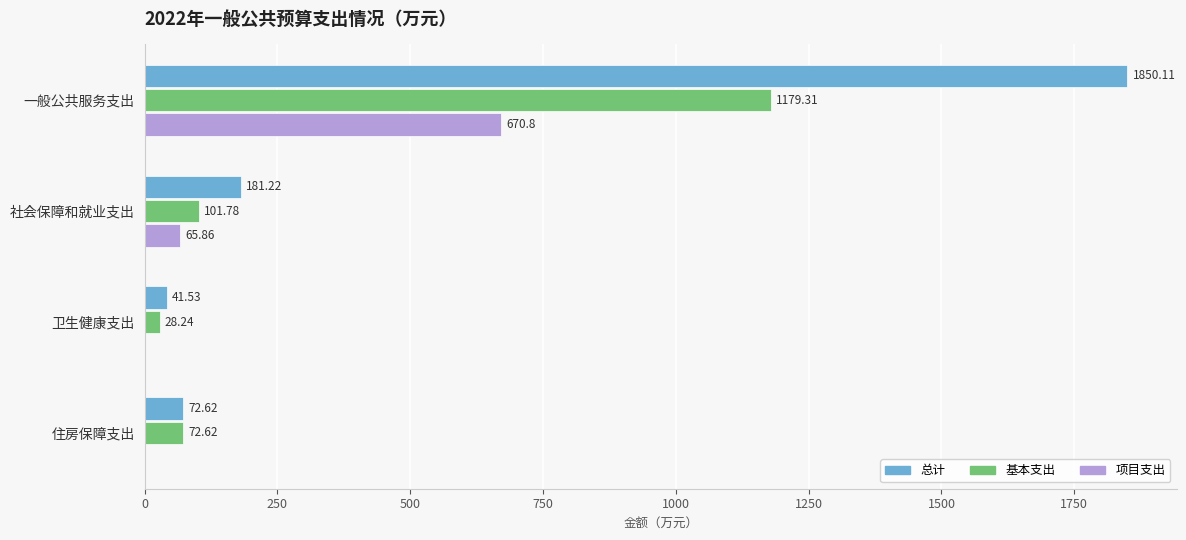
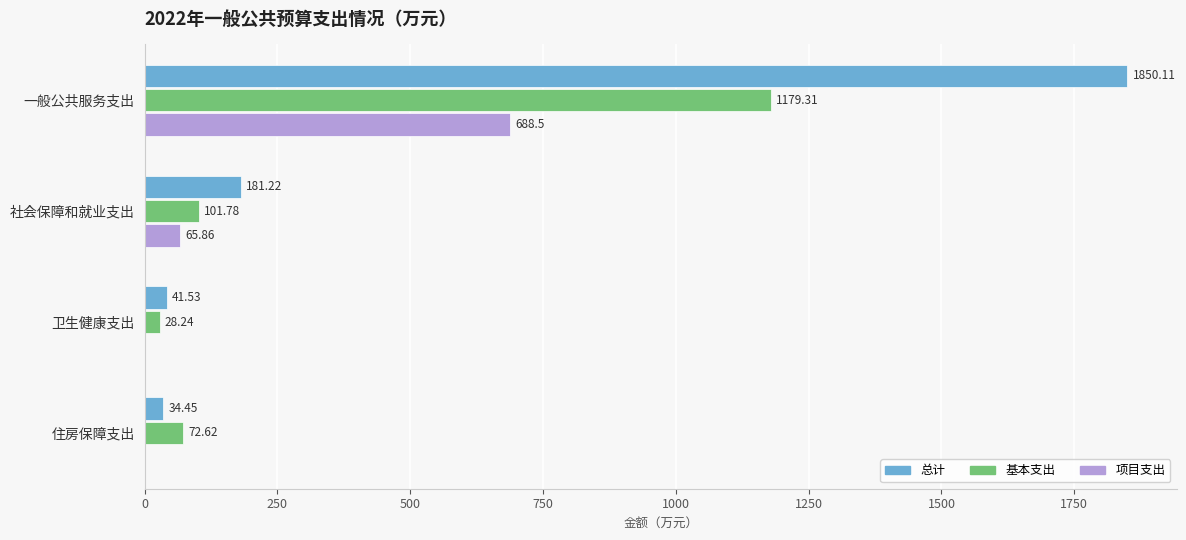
  {
    "总计": {
      "一般公共服务支出": 1850.11,
      "社会保障和就业支出": 181.22,
      "卫生健康支出": 41.53,
-     "住房保障支出": 72.62
+     "住房保障支出": 34.45
    },
    "基本支出": {
      "一般公共服务支出": 1179.31,
      "社会保障和就业支出": 101.78,
      "卫生健康支出": 28.24,
      "住房保障支出": 72.62
    },
    "项目支出": {
-     "一般公共服务支出": 670.8,
+     "一般公共服务支出": 688.5,
      "社会保障和就业支出": 65.86
    }
  }
